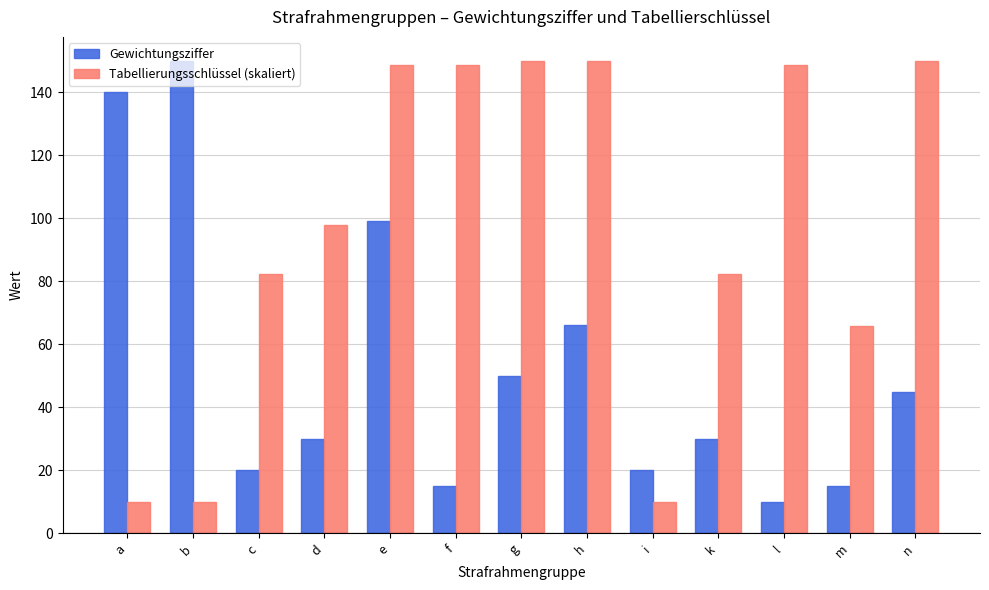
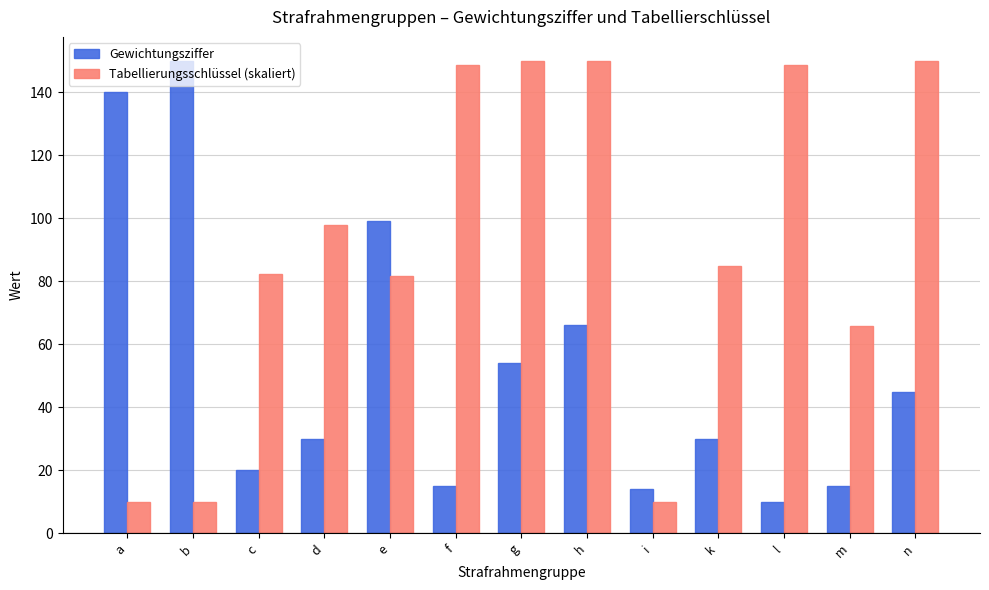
  {
    "Gewichtungsziffer": {
      "a": 140,
      "c": 20,
      "d": 30,
      "e": 99,
      "f": 15,
-     "g": 50,
+     "g": 54,
      "h": 66,
-     "i": 20,
+     "i": 14,
      "k": 30,
      "l": 10,
      "m": 15,
      "n": 45
    },
    "Tabellierungsschlüssel (skaliert)": {
      "a": 10,
      "b": 10,
      "c": 82,
      "d": 98,
-     "e": 149,
+     "e": 82,
      "f": 149,
      "g": 150,
      "h": 150,
      "i": 10,
-     "k": 82,
+     "k": 85,
      "l": 149,
      "m": 66,
      "n": 150
    }
  }
